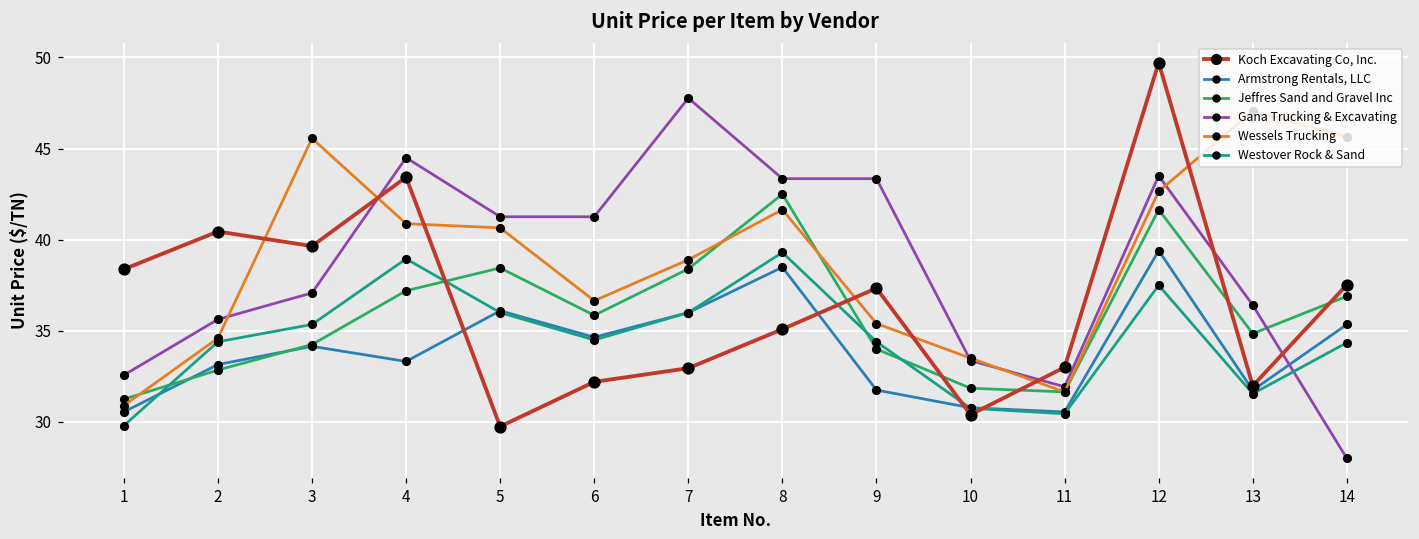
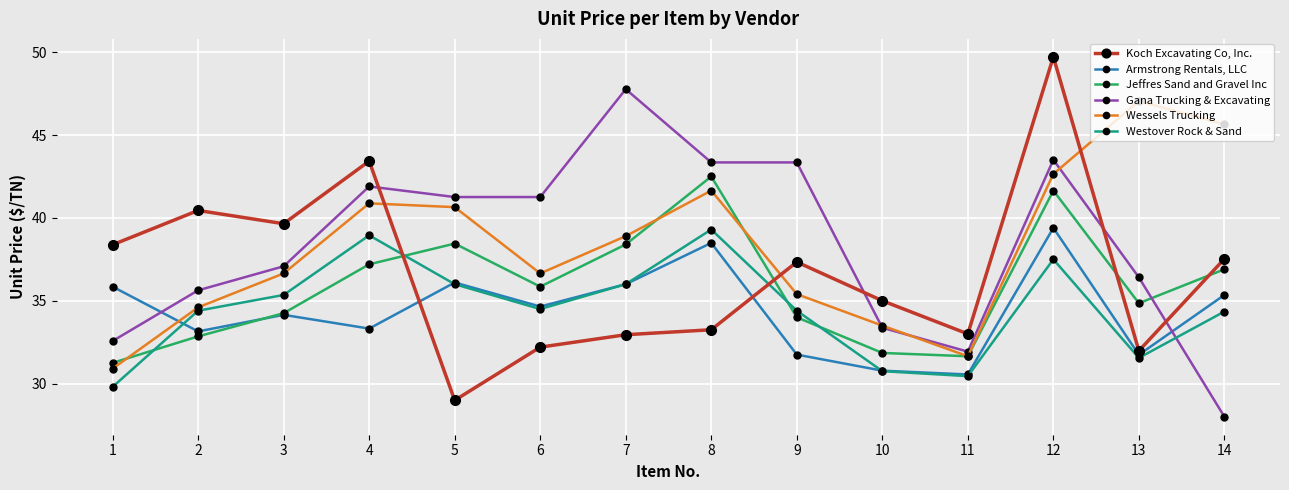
  {
    "Koch Excavating Co, Inc.": {
      "1": 38.4,
      "2": 40.5,
      "3": 39.7,
      "4": 43.4,
-     "5": 29.8,
+     "5": 29.0,
      "6": 32.2,
      "7": 33.0,
-     "8": 35.1,
+     "8": 33.3,
      "9": 37.3,
-     "10": 30.4,
+     "10": 35.0,
      "11": 33.0,
      "12": 49.7,
      "13": 32.0,
      "14": 37.5
    },
    "Armstrong Rentals, LLC": {
-     "1": 30.6,
+     "1": 35.9,
      "2": 33.2,
      "4": 33.3,
      "8": 38.5,
      "9": 31.8,
      "12": 39.4,
      "13": 31.7,
      "14": 35.4
    },
    "Gana Trucking & Excavating": {
      "1": 32.6,
      "2": 35.6,
      "3": 37.1,
-     "4": 44.5,
+     "4": 41.9,
      "5": 41.3,
      "6": 41.3,
      "7": 47.8,
      "8": 43.4,
      "9": 43.4,
      "11": 31.9,
      "12": 43.5,
      "13": 36.4,
      "14": 28.0
    },
    "Wessels Trucking": {
      "1": 30.9,
      "2": 34.6,
-     "3": 45.6,
+     "3": 36.7,
      "4": 40.9,
      "5": 40.7,
      "6": 36.7,
      "7": 38.9,
      "8": 41.7,
      "9": 35.4,
      "12": 42.7
    }
  }
